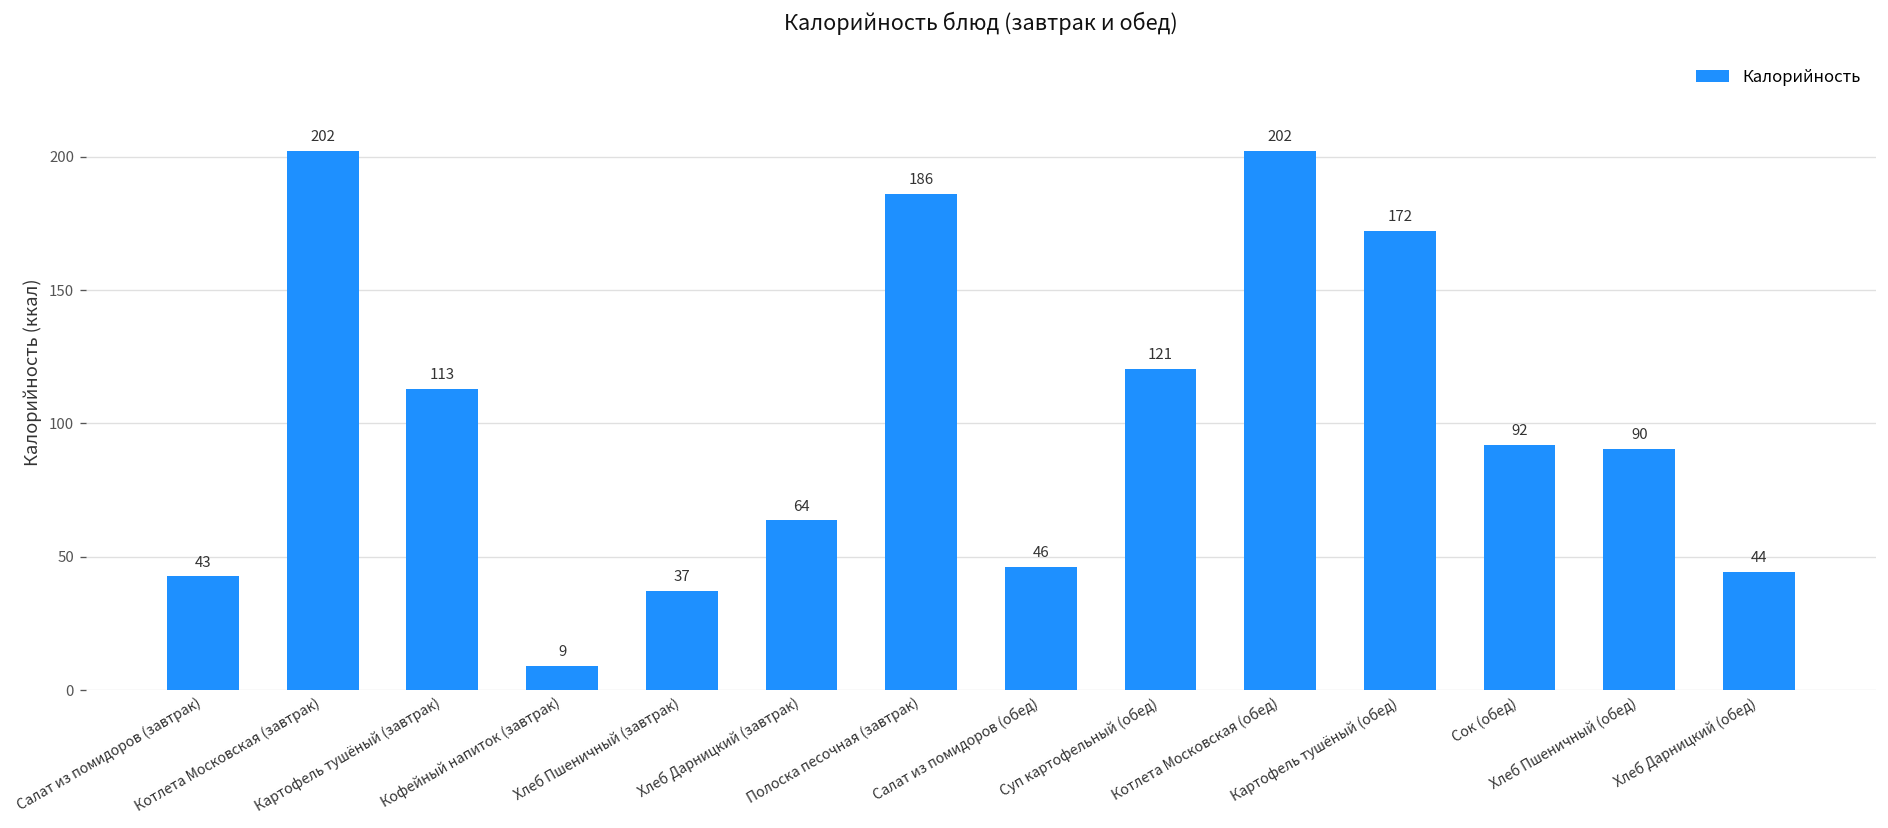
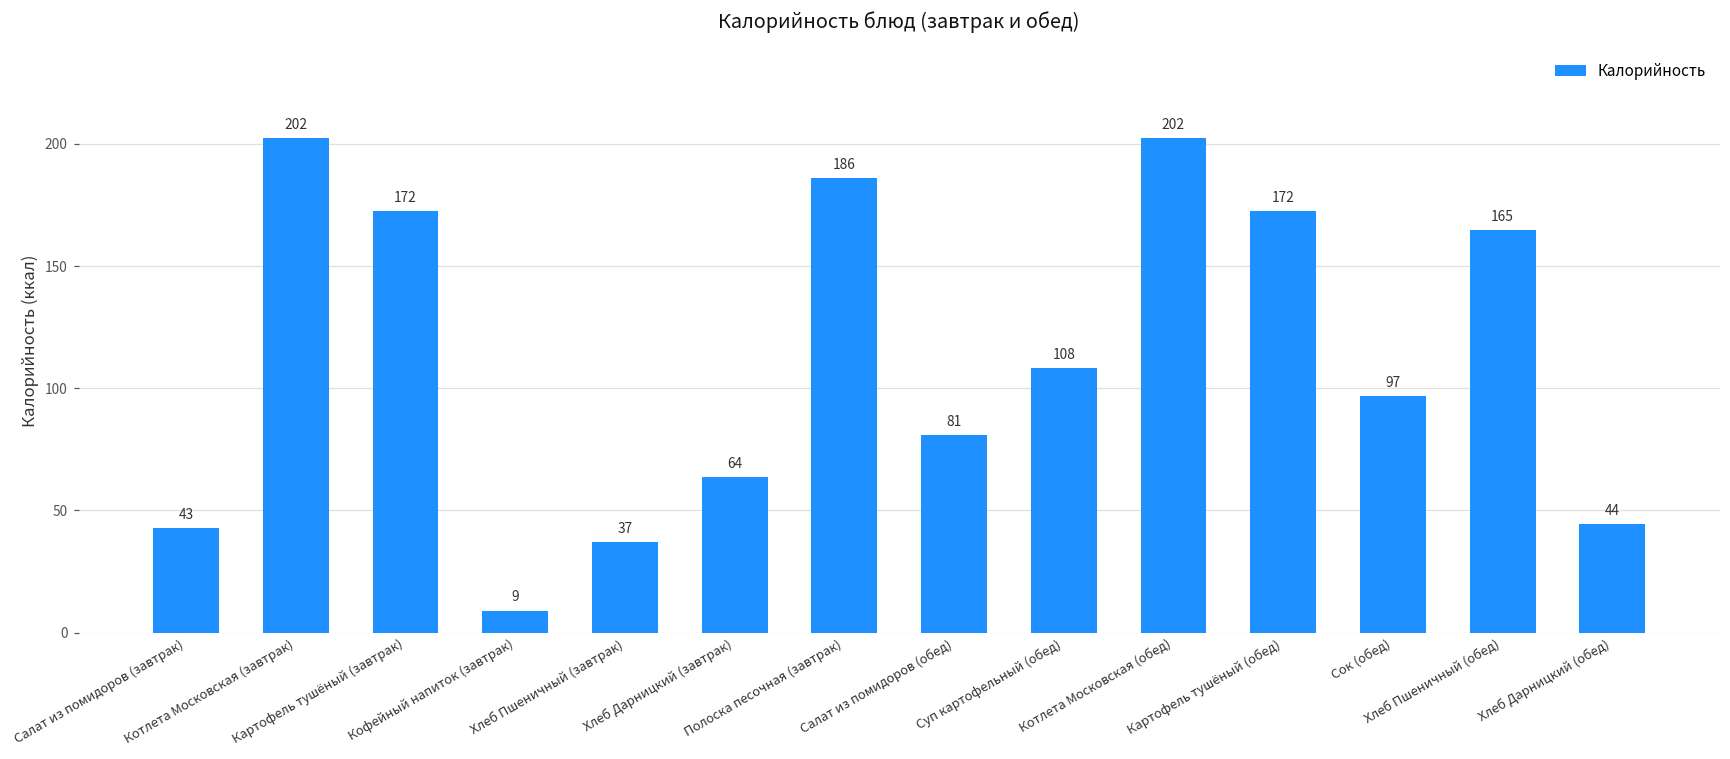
  {
    "Салат из помидоров (завтрак)": 43,
    "Котлета Московская (завтрак)": 202,
-   "Картофель тушёный (завтрак)": 113,
+   "Картофель тушёный (завтрак)": 172,
    "Кофейный напиток (завтрак)": 9,
    "Хлеб Пшеничный (завтрак)": 37,
    "Хлеб Дарницкий (завтрак)": 64,
    "Полоска песочная (завтрак)": 186,
-   "Салат из помидоров (обед)": 46,
-   "Суп картофельный (обед)": 121,
+   "Салат из помидоров (обед)": 81,
+   "Суп картофельный (обед)": 108,
    "Котлета Московская (обед)": 202,
    "Картофель тушёный (обед)": 172,
-   "Сок (обед)": 92,
-   "Хлеб Пшеничный (обед)": 90,
+   "Сок (обед)": 97,
+   "Хлеб Пшеничный (обед)": 165,
    "Хлеб Дарницкий (обед)": 44
  }
